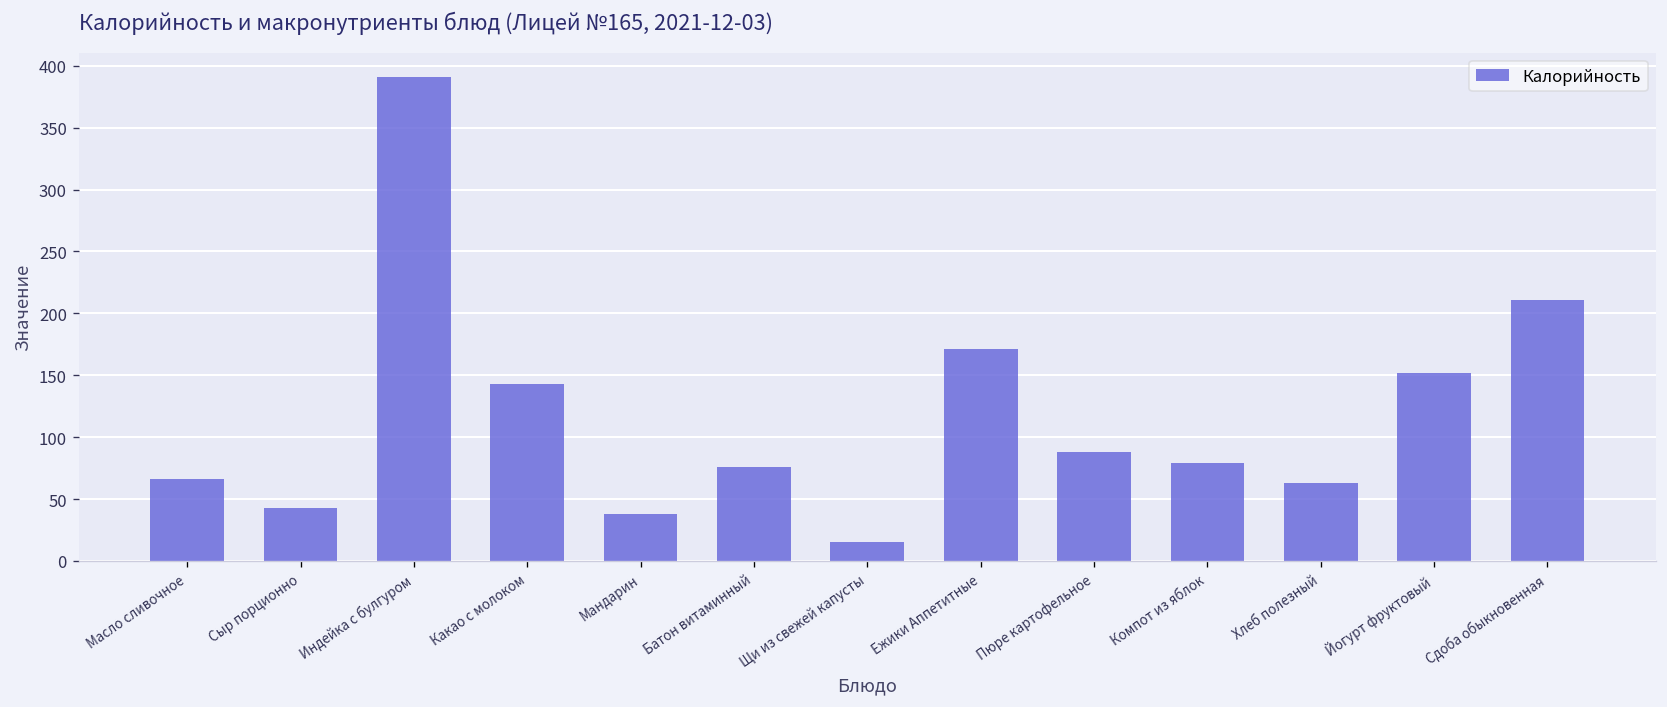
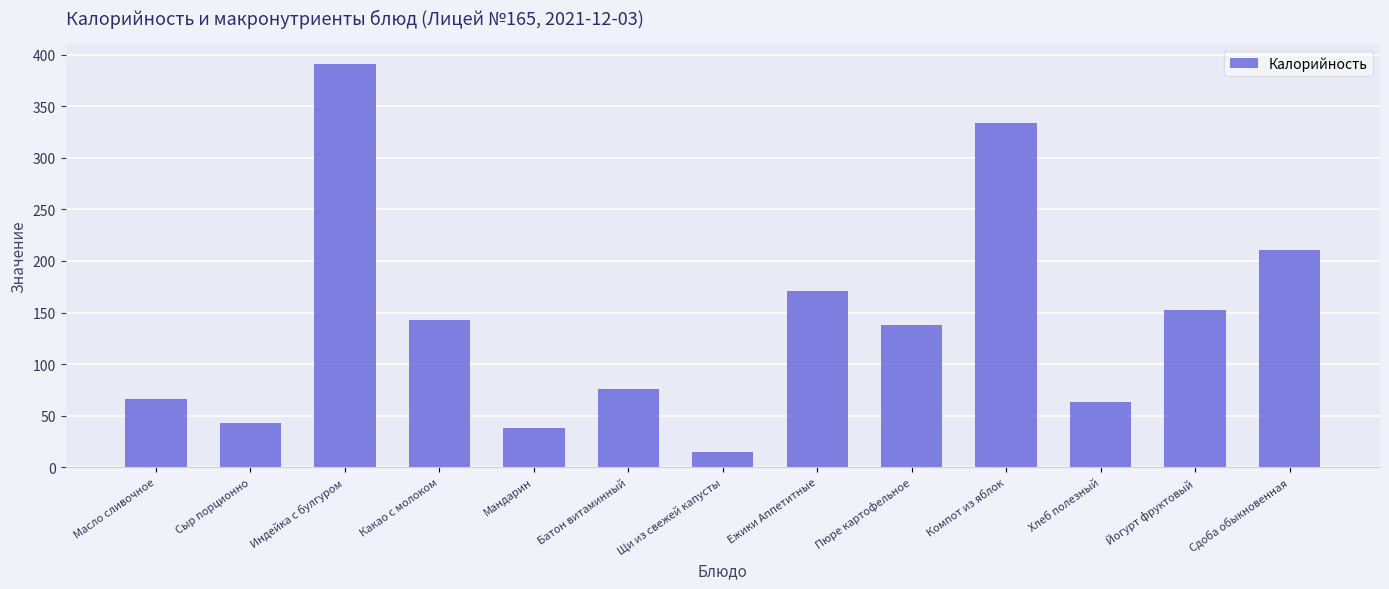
  {
    "Масло сливочное": 66,
    "Сыр порционно": 43,
    "Индейка с булгуром": 391,
    "Какао с молоком": 143,
    "Мандарин": 38,
    "Батон витаминный": 76,
    "Щи из свежей капусты": 15,
    "Ежики Аппетитные": 171,
-   "Пюре картофельное": 88,
-   "Компот из яблок": 79,
+   "Пюре картофельное": 138,
+   "Компот из яблок": 334,
    "Хлеб полезный": 63,
    "Йогурт фруктовый": 152,
    "Сдоба обыкновенная": 211
  }
